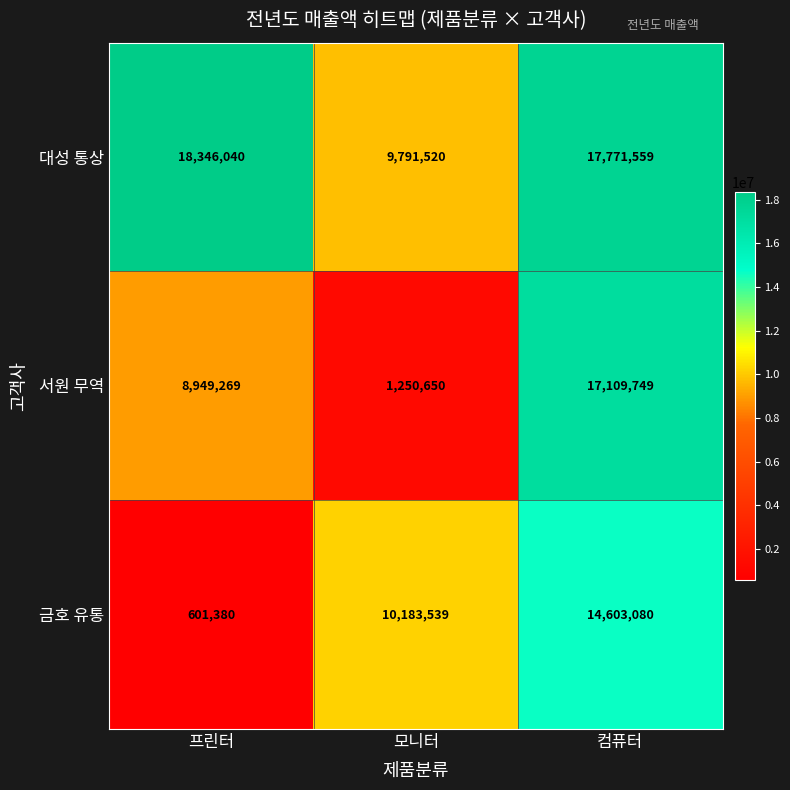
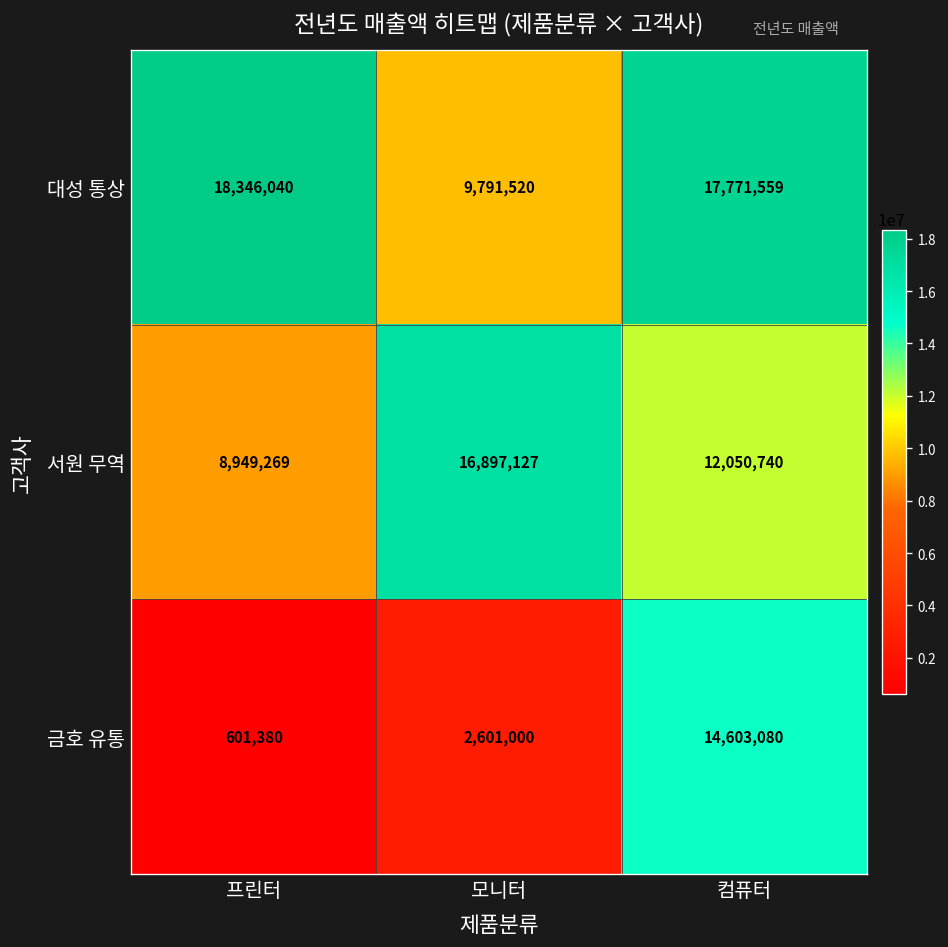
  {
    "대성 통상": {
      "프린터": "18,346,040",
      "모니터": "9,791,520",
      "컴퓨터": "17,771,559"
    },
    "서원 무역": {
      "프린터": "8,949,269",
-     "모니터": "1,250,650",
-     "컴퓨터": "17,109,749"
+     "모니터": "16,897,127",
+     "컴퓨터": "12,050,740"
    },
    "금호 유통": {
      "프린터": "601,380",
-     "모니터": "10,183,539",
+     "모니터": "2,601,000",
      "컴퓨터": "14,603,080"
    }
  }
